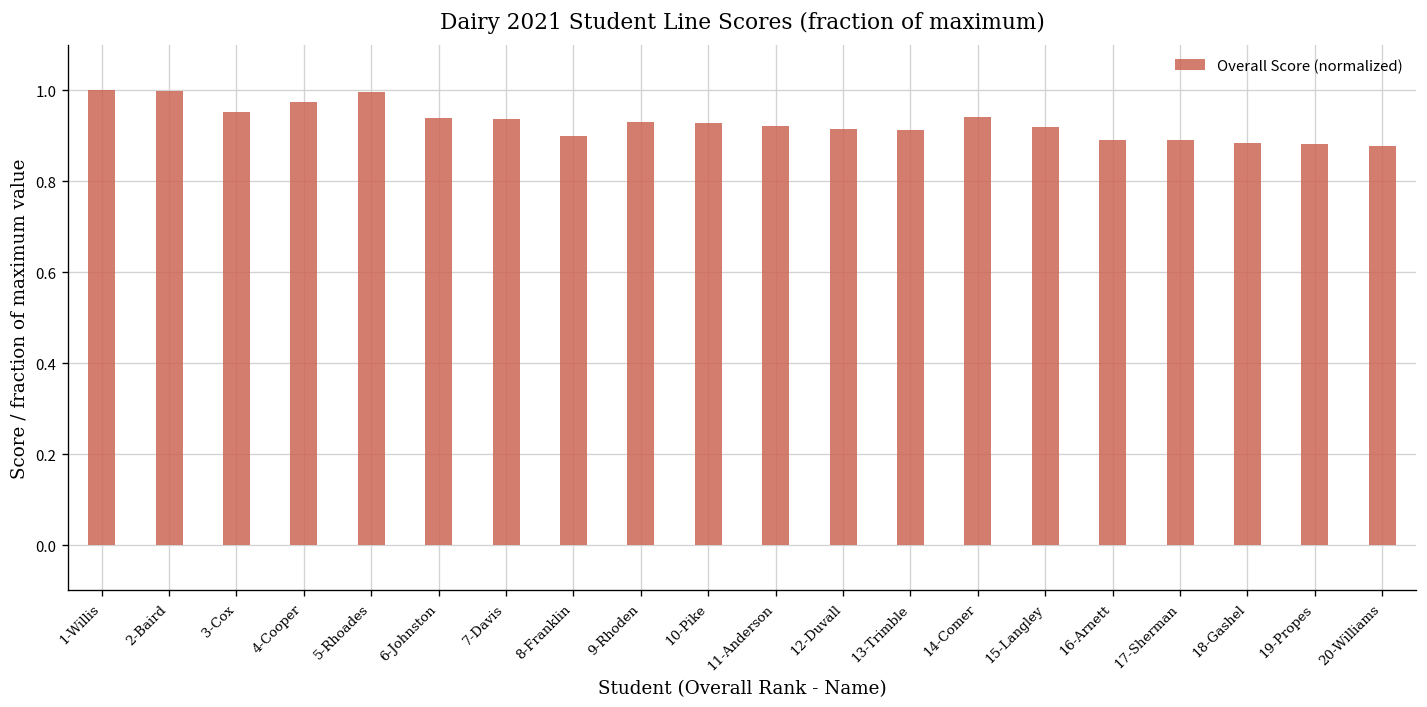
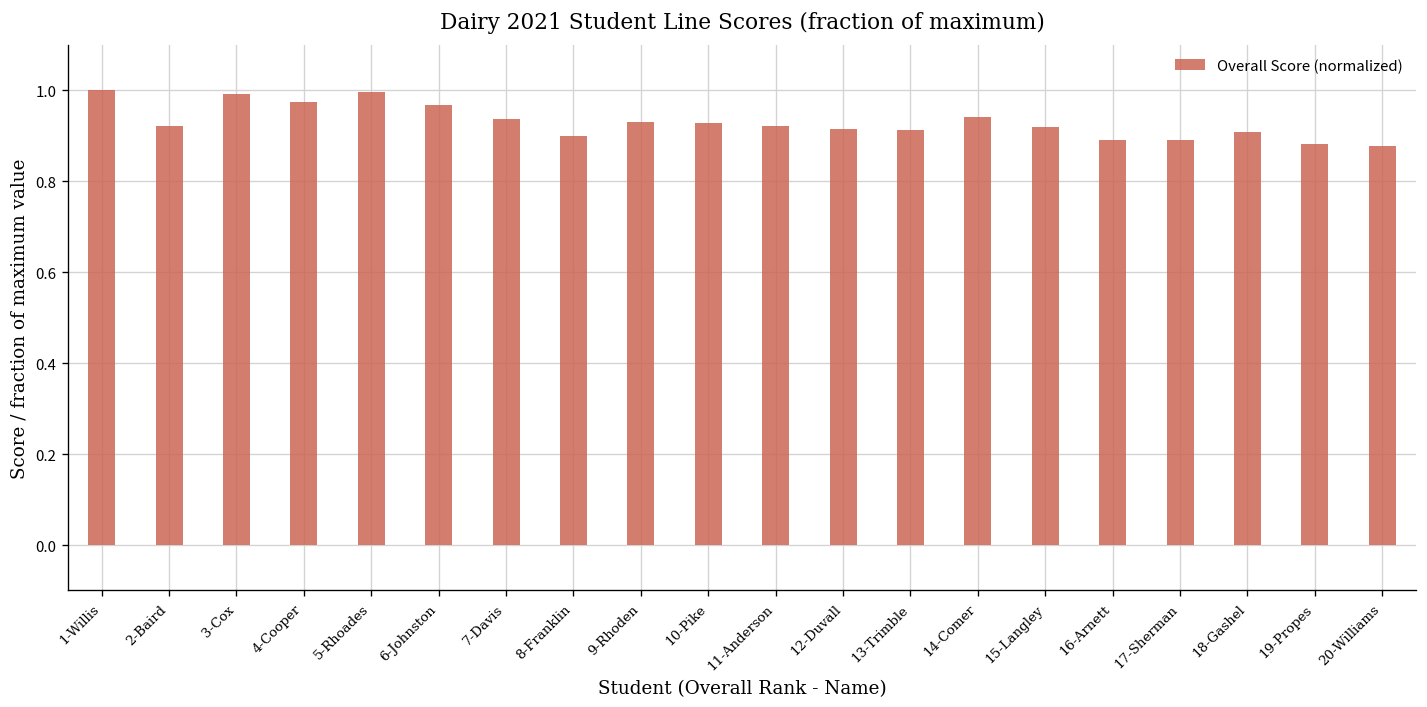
  {
    "1-Willis": 1.00,
-   "2-Baird": 1.00,
-   "3-Cox": 0.95,
+   "2-Baird": 0.92,
+   "3-Cox": 0.99,
    "4-Cooper": 0.97,
    "5-Rhoades": 1.00,
-   "6-Johnston": 0.94,
+   "6-Johnston": 0.97,
    "7-Davis": 0.94,
    "8-Franklin": 0.90,
    "9-Rhoden": 0.93,
    "10-Pike": 0.93,
    "11-Anderson": 0.92,
    "12-Duvall": 0.91,
    "13-Trimble": 0.91,
    "14-Comer": 0.94,
    "15-Langley": 0.92,
    "16-Arnett": 0.89,
    "17-Sherman": 0.89,
-   "18-Gashel": 0.88,
+   "18-Gashel": 0.91,
    "19-Propes": 0.88,
    "20-Williams": 0.88
  }
